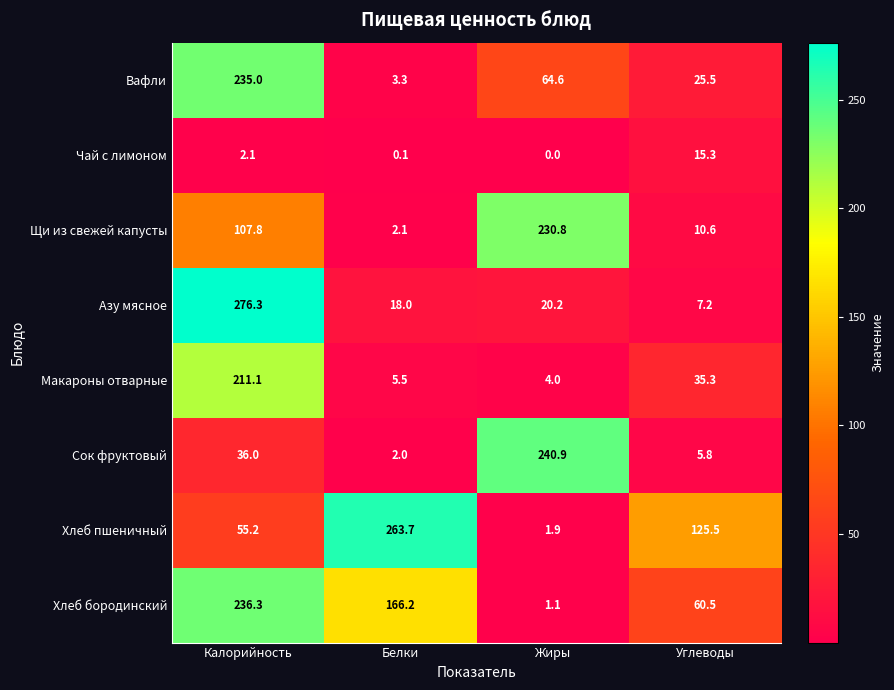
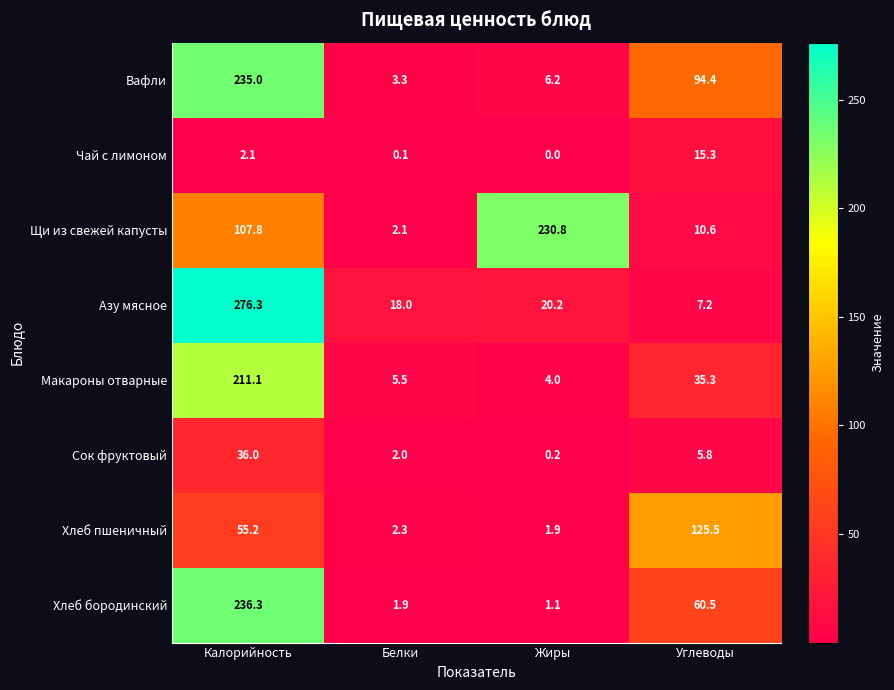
  {
    "Вафли": {
      "Калорийность": 235.0,
      "Белки": 3.3,
-     "Жиры": 64.6,
-     "Углеводы": 25.5
+     "Жиры": 6.2,
+     "Углеводы": 94.4
    },
    "Чай с лимоном": {
      "Калорийность": 2.1,
      "Белки": 0.1,
      "Жиры": 0.0,
      "Углеводы": 15.3
    },
    "Щи из свежей капусты": {
      "Калорийность": 107.8,
      "Белки": 2.1,
      "Жиры": 230.8,
      "Углеводы": 10.6
    },
    "Азу мясное": {
      "Калорийность": 276.3,
      "Белки": 18.0,
      "Жиры": 20.2,
      "Углеводы": 7.2
    },
    "Макароны отварные": {
      "Калорийность": 211.1,
      "Белки": 5.5,
      "Жиры": 4.0,
      "Углеводы": 35.3
    },
    "Сок фруктовый": {
      "Калорийность": 36.0,
      "Белки": 2.0,
-     "Жиры": 240.9,
+     "Жиры": 0.2,
      "Углеводы": 5.8
    },
    "Хлеб пшеничный": {
      "Калорийность": 55.2,
-     "Белки": 263.7,
+     "Белки": 2.3,
      "Жиры": 1.9,
      "Углеводы": 125.5
    },
    "Хлеб бородинский": {
      "Калорийность": 236.3,
-     "Белки": 166.2,
+     "Белки": 1.9,
      "Жиры": 1.1,
      "Углеводы": 60.5
    }
  }
